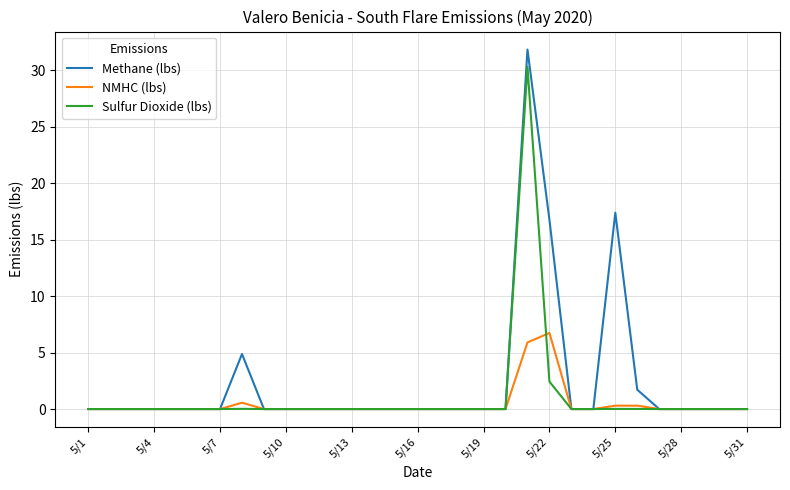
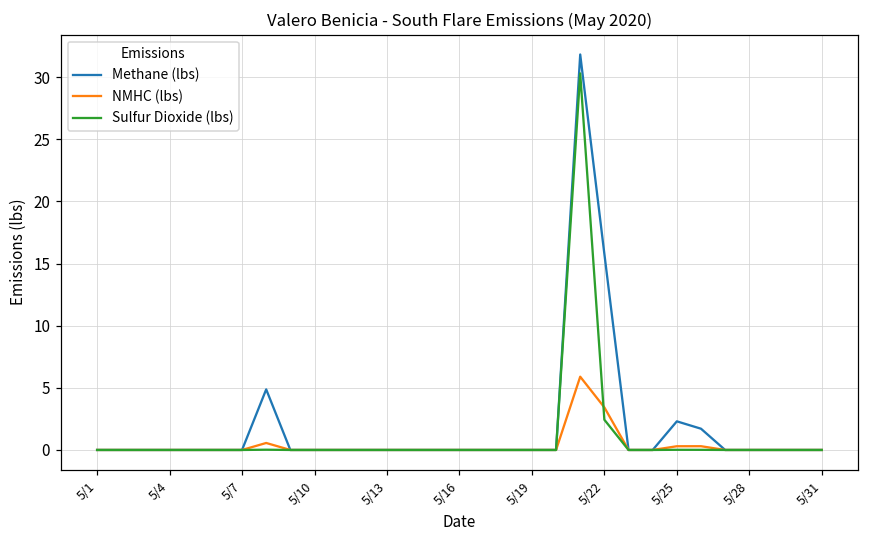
  {
    "Methane (lbs)": {
-     "5/22": 16.8,
-     "5/25": 17.4
+     "5/22": 15.8,
+     "5/25": 2.3
    },
    "NMHC (lbs)": {
-     "5/22": 6.7,
+     "5/22": 3.4,
      "5/25": 0.3
    },
    "Sulfur Dioxide (lbs)": {
      "5/22": 2.4,
      "5/25": 0.0
    }
  }
